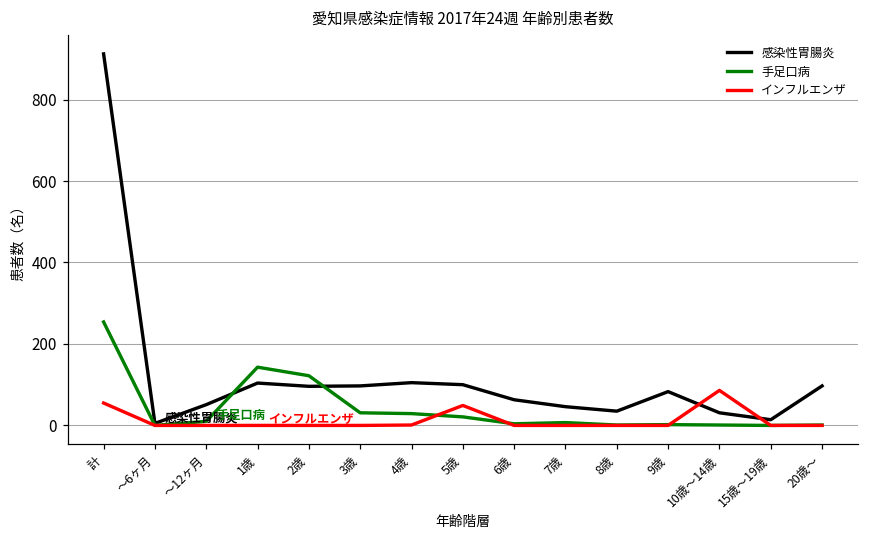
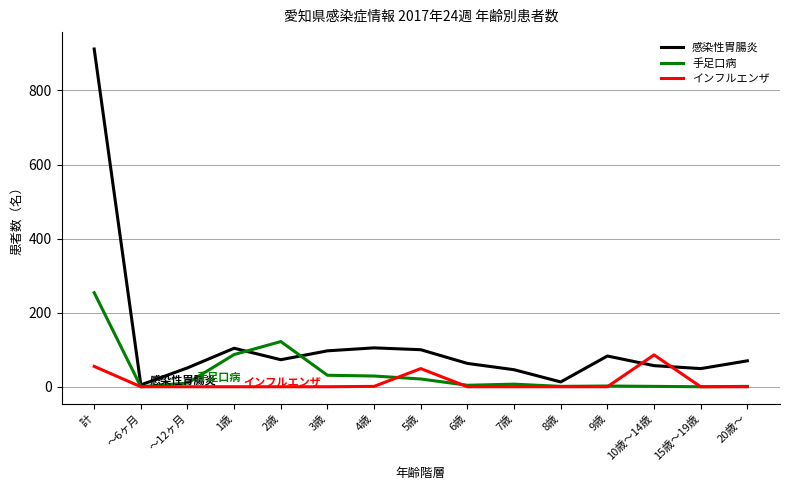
  {
    "感染性胃腸炎": {
      "計": 910,
      "～12ヶ月": 50,
      "1歳": 100,
-     "2歳": 100,
+     "2歳": 70,
      "3歳": 100,
      "4歳": 110,
      "5歳": 100,
      "6歳": 60,
      "7歳": 50,
-     "8歳": 40,
+     "8歳": 10,
      "9歳": 80,
-     "10歳～14歳": 30,
-     "15歳～19歳": 10,
-     "20歳～": 100
+     "10歳～14歳": 60,
+     "15歳～19歳": 50,
+     "20歳～": 70
    },
    "手足口病": {
      "計": 250,
      "～12ヶ月": 10,
-     "1歳": 140,
+     "1歳": 90,
      "2歳": 120,
      "3歳": 30,
      "4歳": 30,
      "5歳": 20,
      "7歳": 10,
      "10歳～14歳": 0
    },
    "インフルエンザ": {
      "計": 60,
      "～12ヶ月": 0,
      "1歳": 0,
      "2歳": 0,
      "3歳": 0,
      "4歳": 0,
      "5歳": 50,
      "7歳": 0,
      "10歳～14歳": 90
    }
  }
